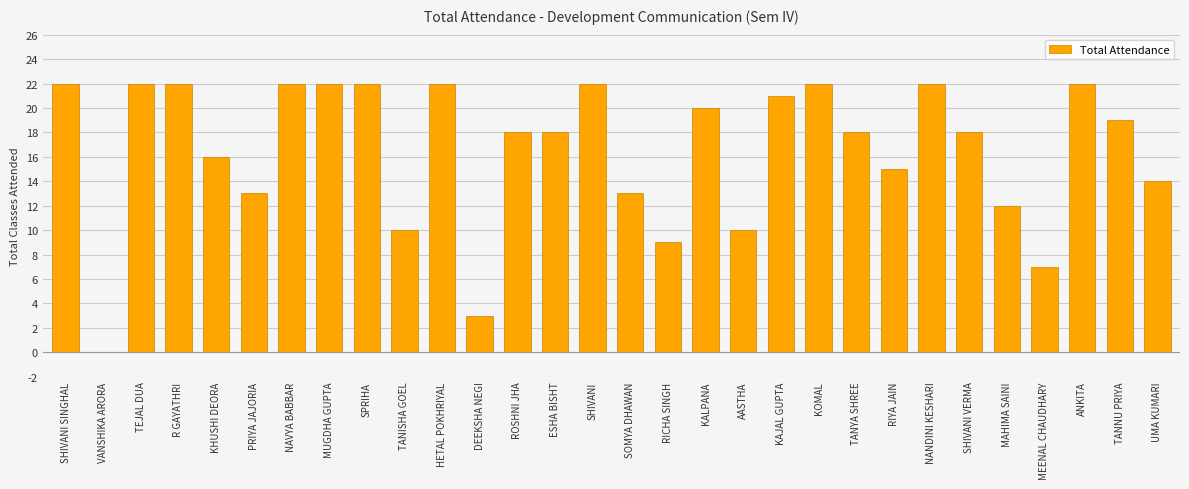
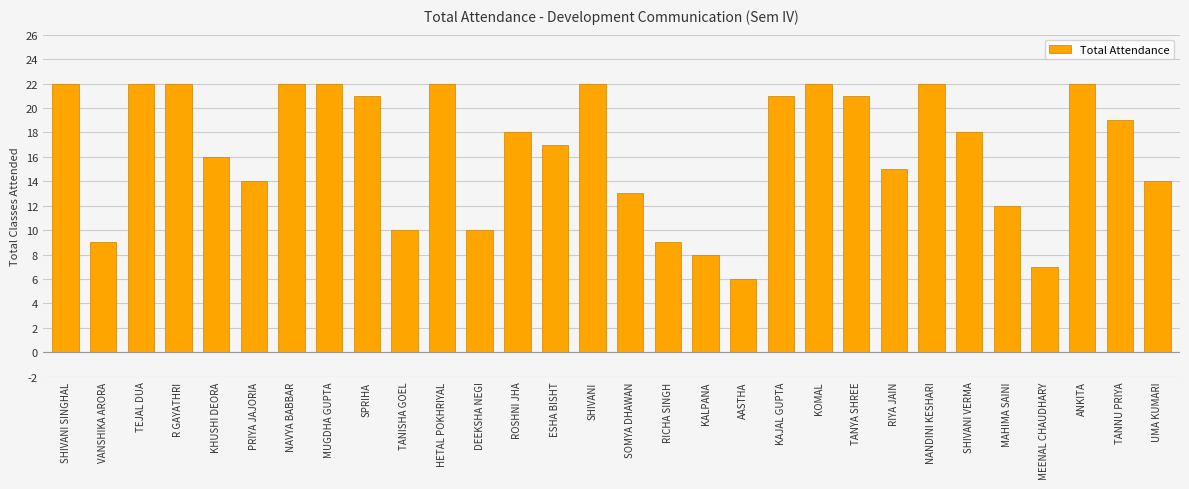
  {
    "SHIVANI SINGHAL": 22,
-   "VANSHIKA ARORA": 0,
+   "VANSHIKA ARORA": 9,
    "TEJAL DUA": 22,
    "R GAYATHRI": 22,
    "KHUSHI DEORA": 16,
-   "PRIYA JAJORIA": 13,
+   "PRIYA JAJORIA": 14,
    "NAVYA BABBAR": 22,
    "MUGDHA GUPTA": 22,
-   "SPRIHA": 22,
+   "SPRIHA": 21,
    "TANISHA GOEL": 10,
    "HETAL POKHRIYAL": 22,
-   "DEEKSHA NEGI": 3,
+   "DEEKSHA NEGI": 10,
    "ROSHNI JHA": 18,
-   "ESHA BISHT": 18,
+   "ESHA BISHT": 17,
    "SHIVANI": 22,
    "SOMYA DHAWAN": 13,
    "RICHA SINGH": 9,
-   "KALPANA": 20,
-   "AASTHA": 10,
+   "KALPANA": 8,
+   "AASTHA": 6,
    "KAJAL GUPTA": 21,
    "KOMAL": 22,
-   "TANYA SHREE": 18,
+   "TANYA SHREE": 21,
    "RIYA JAIN": 15,
    "NANDINI KESHARI": 22,
    "SHIVANI VERMA": 18,
    "MAHIMA SAINI": 12,
    "MEENAL CHAUDHARY": 7,
    "ANKITA": 22,
    "TANNU PRIYA": 19,
    "UMA KUMARI": 14
  }
